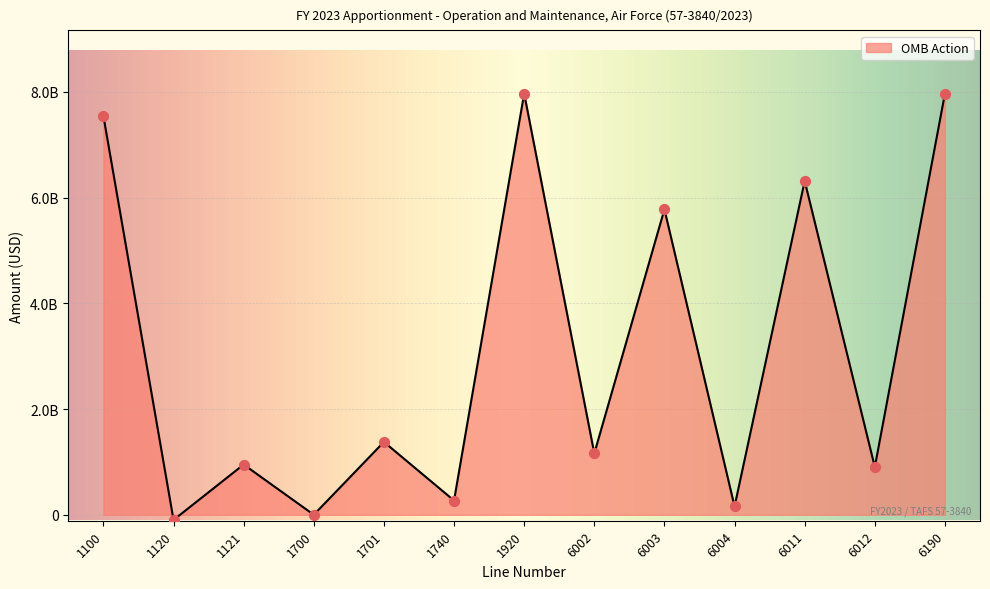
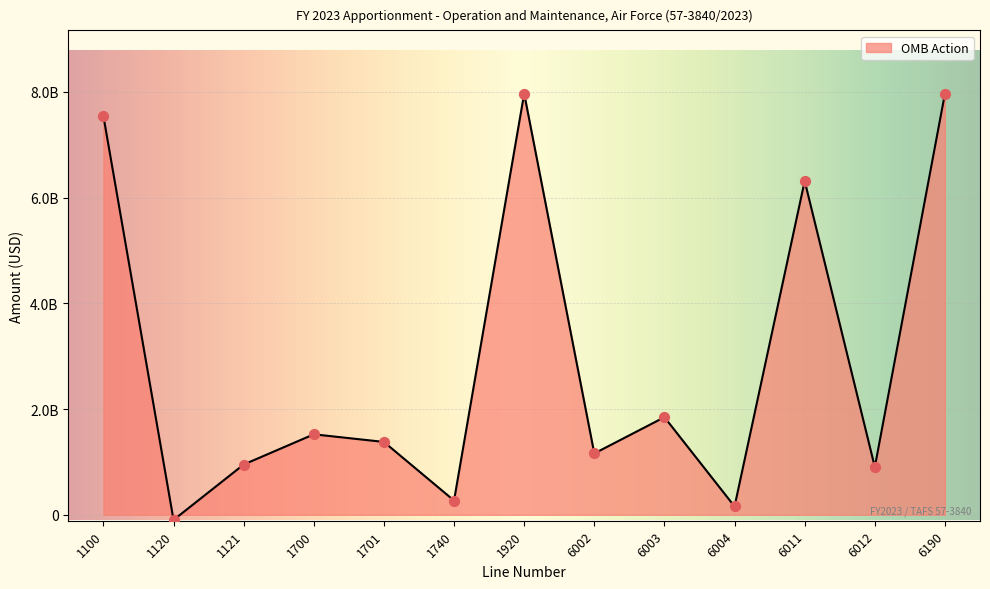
  {
    "OMB Action": {
-     "1700": 0,
-     "6003": 5800000000
+     "1700": 1500000000,
+     "6003": 1800000000
    }
  }
